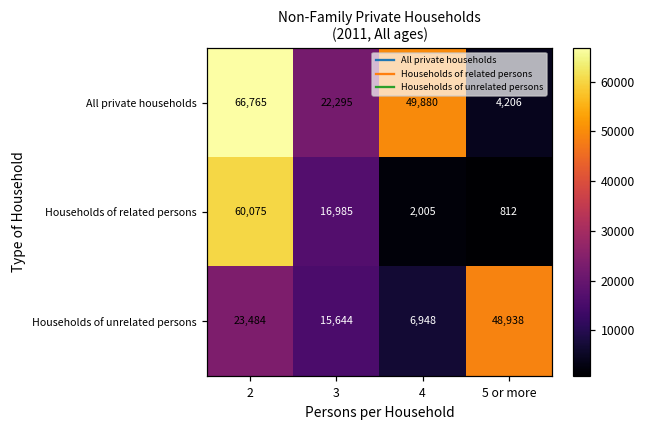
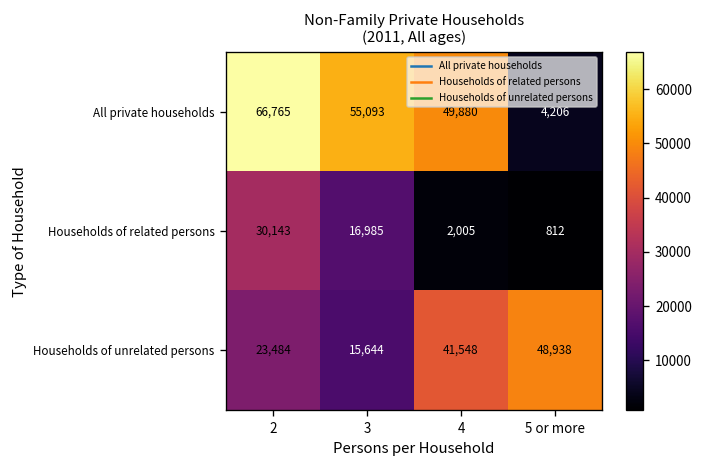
  {
    "All private households": {
      "2": "66,765",
-     "3": "22,295"
+     "3": "55,093"
    },
    "Households of related persons": {
-     "2": "60,075",
+     "2": "30,143",
      "3": "16,985",
      "4": "2,005",
      "5 or more": "812"
    },
    "Households of unrelated persons": {
      "2": "23,484",
      "3": "15,644",
-     "4": "6,948",
+     "4": "41,548",
      "5 or more": "48,938"
    }
  }
